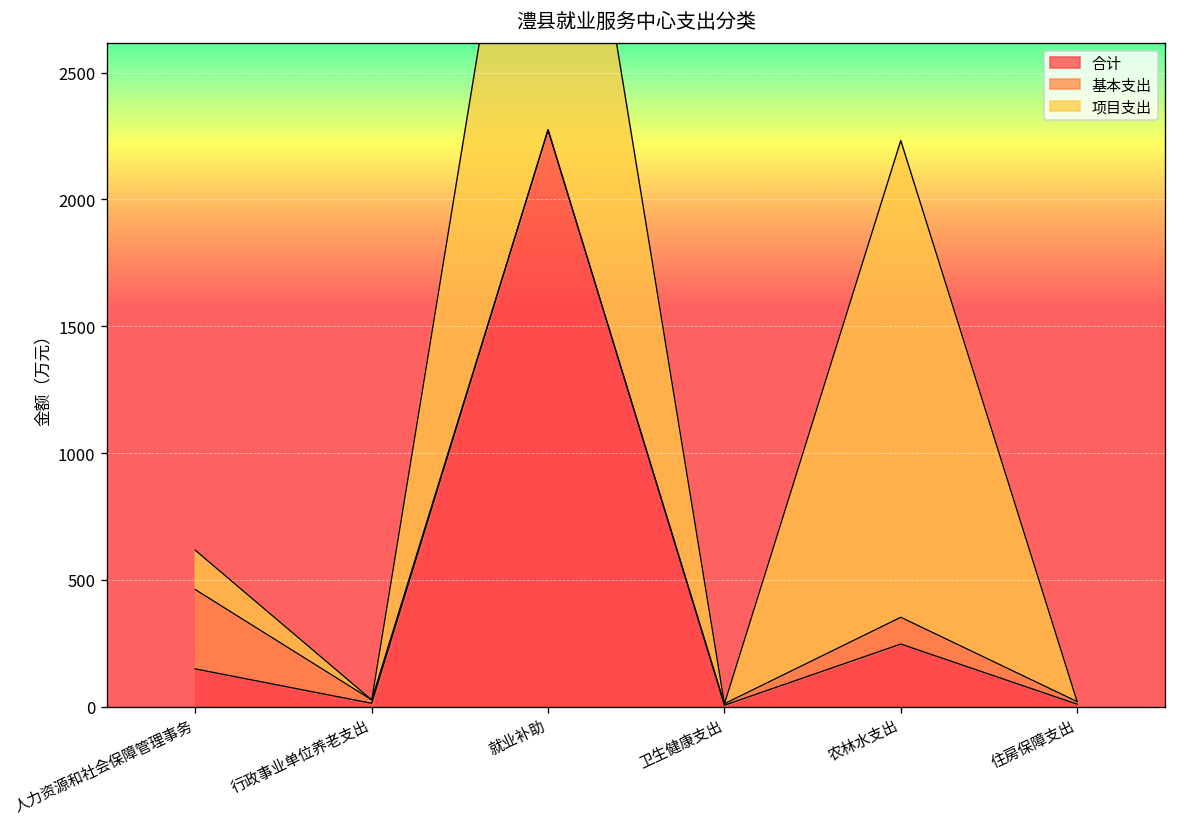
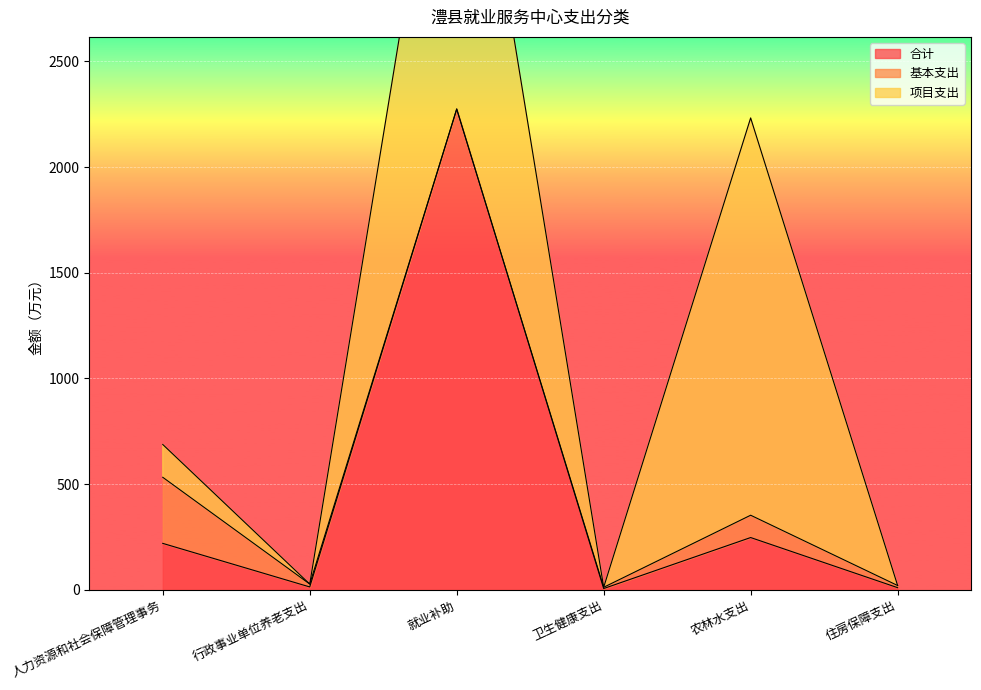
  {
    "合计": {
-     "人力资源和社会保障管理事务": 150,
+     "人力资源和社会保障管理事务": 220,
      "行政事业单位养老支出": 10,
      "农林水支出": 250
    },
    "基本支出": {
      "人力资源和社会保障管理事务": 310,
      "农林水支出": 110
    },
    "项目支出": {
      "人力资源和社会保障管理事务": 160,
      "农林水支出": 1880
    }
  }
